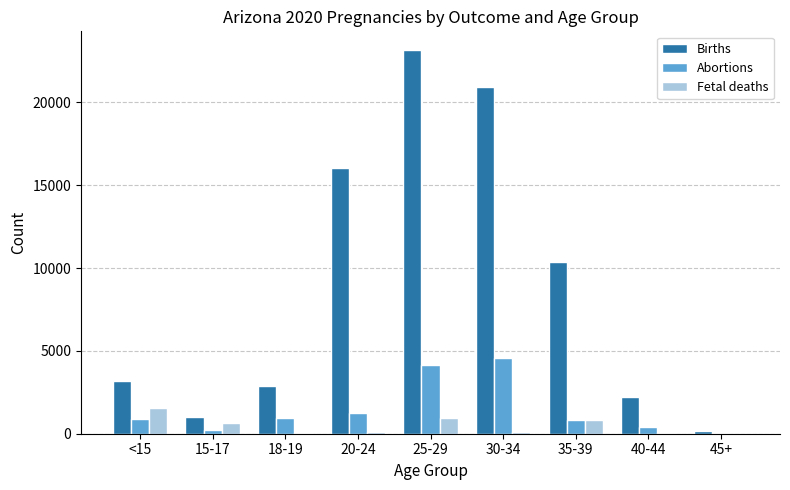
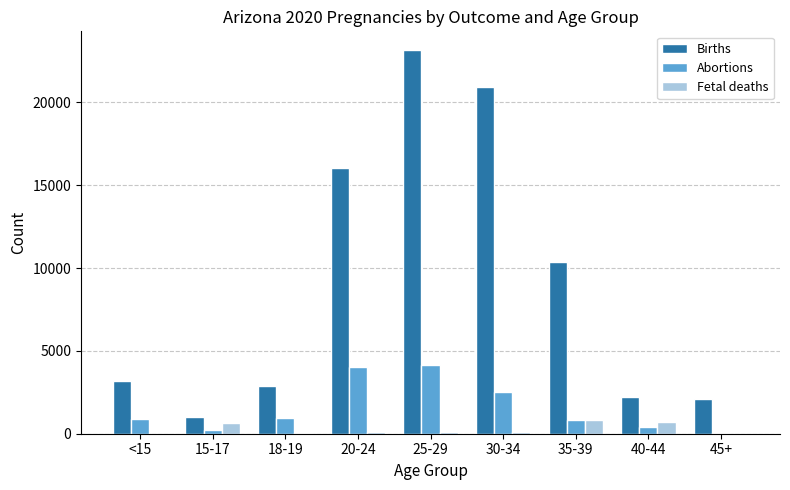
  {
    "Births": {
      "<15": 3200,
      "15-17": 1000,
      "18-19": 2900,
      "20-24": 16000,
      "25-29": 23100,
      "30-34": 20900,
      "35-39": 10300,
      "40-44": 2200,
-     "45+": 200
+     "45+": 2100
    },
    "Abortions": {
      "<15": 900,
      "15-17": 300,
      "18-19": 900,
-     "20-24": 1200,
+     "20-24": 4000,
      "25-29": 4200,
-     "30-34": 4600,
+     "30-34": 2500,
      "35-39": 800,
      "40-44": 400
    },
    "Fetal deaths": {
-     "<15": 1600,
+     "<15": 0,
      "15-17": 600,
-     "25-29": 1000,
+     "25-29": 100,
      "35-39": 800,
-     "40-44": 0,
+     "40-44": 700,
      "45+": 0
    }
  }
